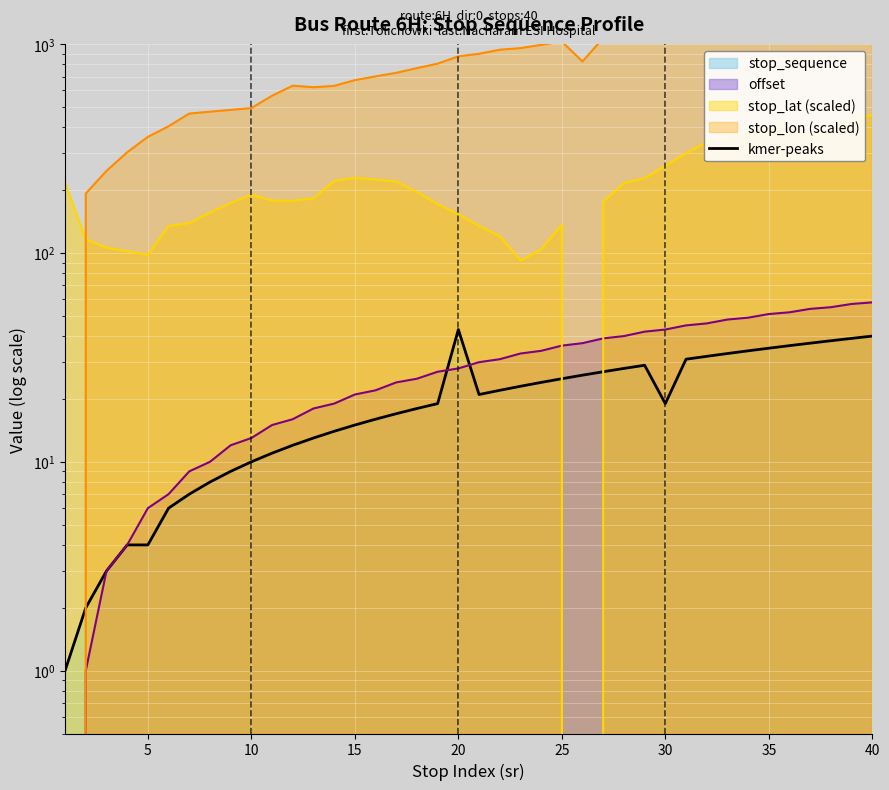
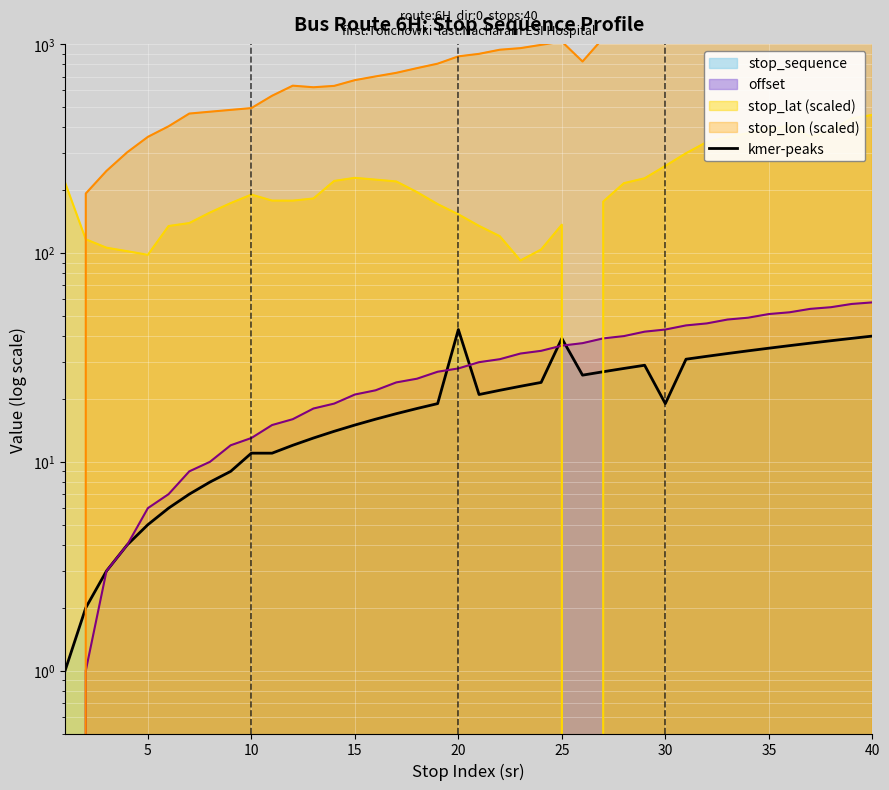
  {
    "stop_sequence": {
-     "5": 4,
-     "10": 10,
+     "5": 5,
+     "10": 11,
      "15": 15,
      "20": 43,
-     "25": 25,
+     "25": 39,
      "30": 19,
      "35": 35,
      "40": 40
    },
    "offset": {
      "5": 6,
      "10": 13,
      "15": 21,
      "20": 28,
      "25": 36,
      "30": 43,
      "35": 51,
      "40": 58
    }
  }
